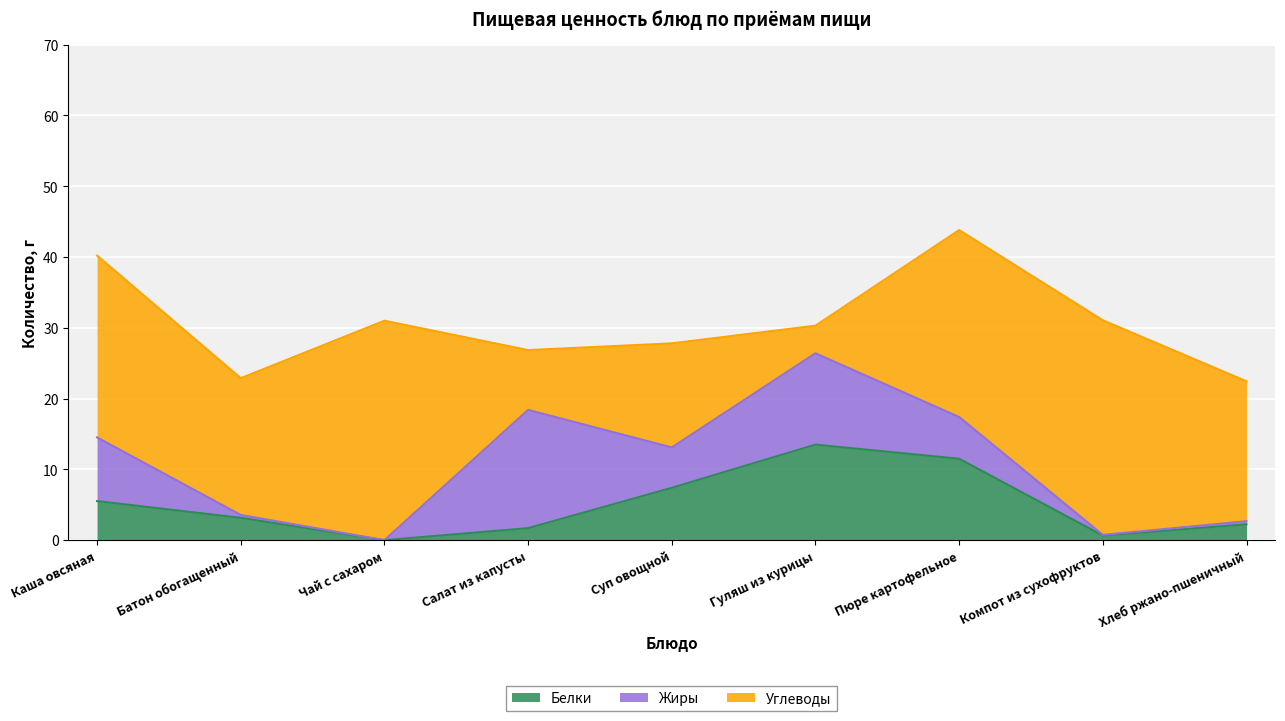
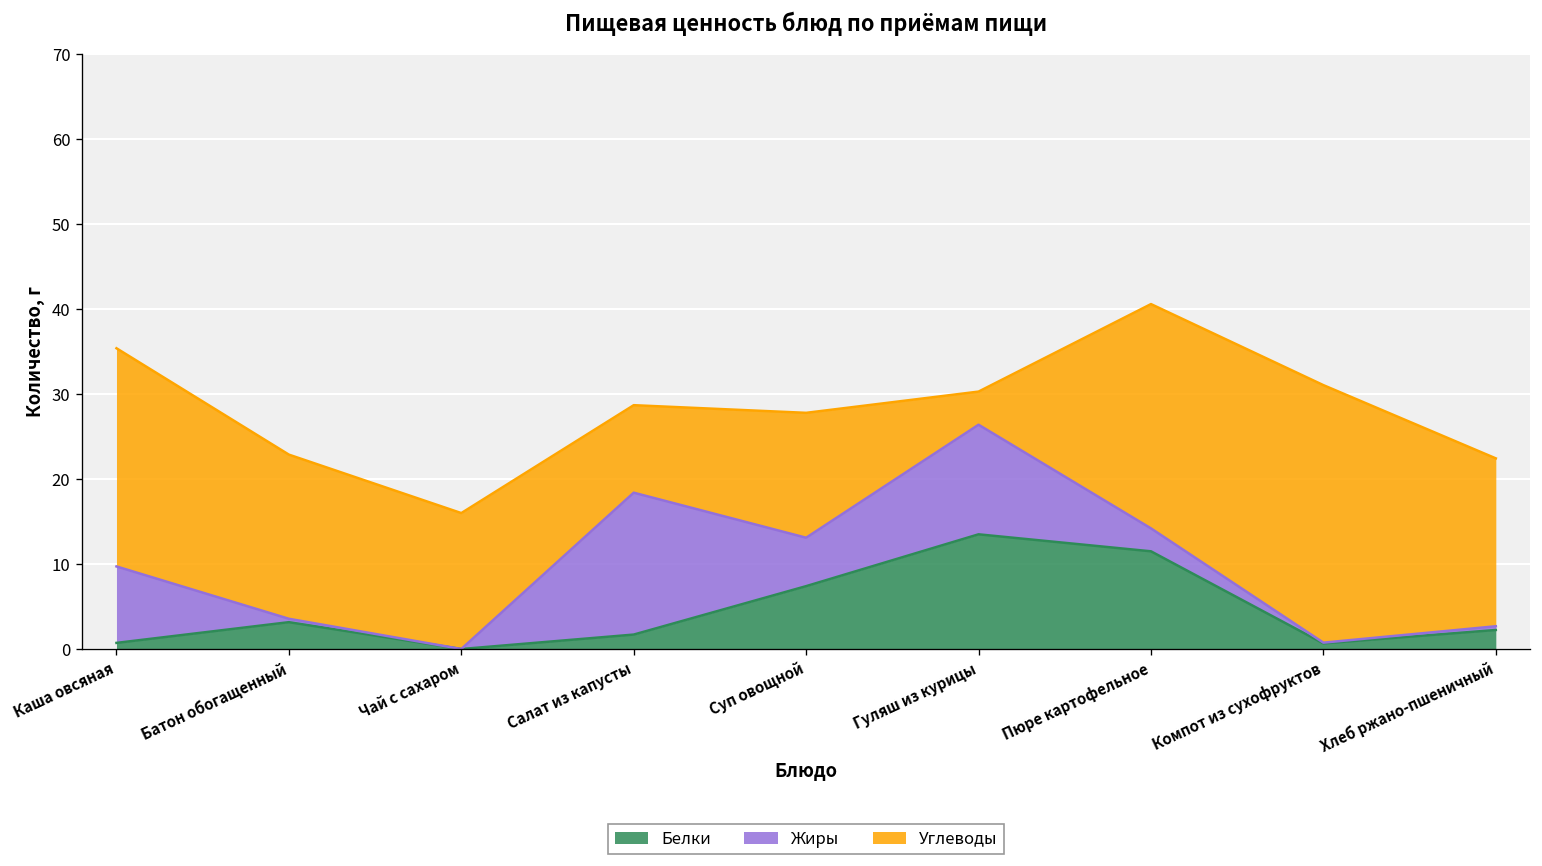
  {
    "Белки": {
-     "Каша овсяная": 6,
+     "Каша овсяная": 1,
      "Батон обогащенный": 3,
      "Салат из капусты": 2,
      "Суп овощной": 7,
      "Гуляш из курицы": 14,
      "Пюре картофельное": 12,
      "Хлеб ржано-пшеничный": 2
    },
    "Жиры": {
      "Каша овсяная": 9,
      "Батон обогащенный": 0,
      "Салат из капусты": 17,
      "Суп овощной": 6,
      "Гуляш из курицы": 13,
-     "Пюре картофельное": 6,
+     "Пюре картофельное": 3,
      "Хлеб ржано-пшеничный": 0
    },
    "Углеводы": {
      "Каша овсяная": 26,
      "Батон обогащенный": 19,
-     "Чай с сахаром": 31,
-     "Салат из капусты": 8,
+     "Чай с сахаром": 16,
+     "Салат из капусты": 10,
      "Суп овощной": 15,
      "Гуляш из курицы": 4,
      "Пюре картофельное": 26,
      "Компот из сухофруктов": 30,
      "Хлеб ржано-пшеничный": 20
    }
  }
